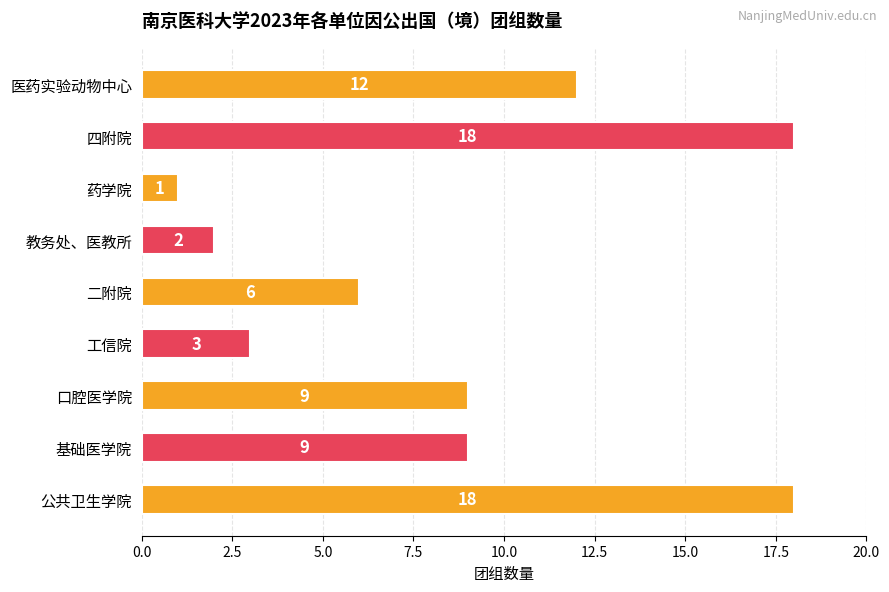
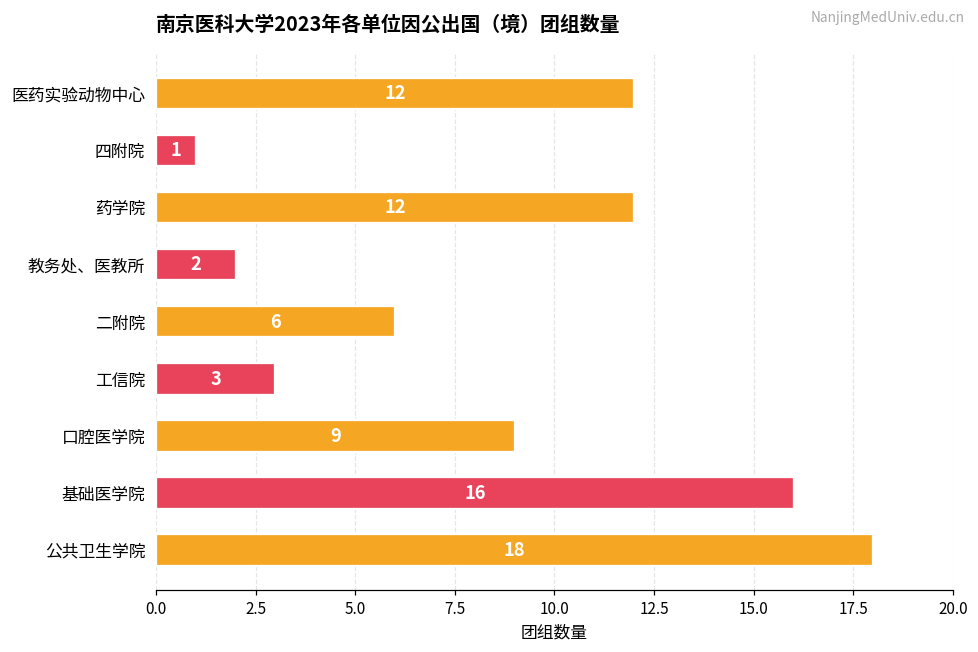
  {
    "医药实验动物中心": 12,
-   "四附院": 18,
-   "药学院": 1,
+   "四附院": 1,
+   "药学院": 12,
    "教务处、医教所": 2,
    "二附院": 6,
    "工信院": 3,
    "口腔医学院": 9,
-   "基础医学院": 9,
+   "基础医学院": 16,
    "公共卫生学院": 18
  }
